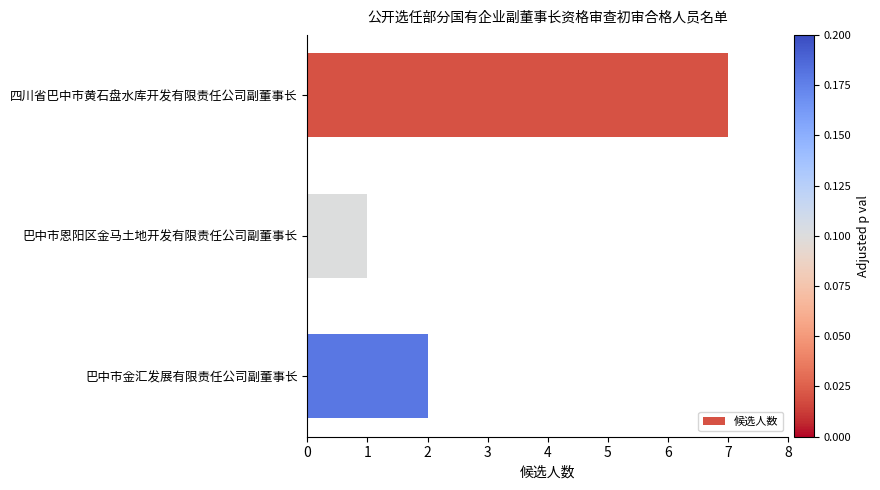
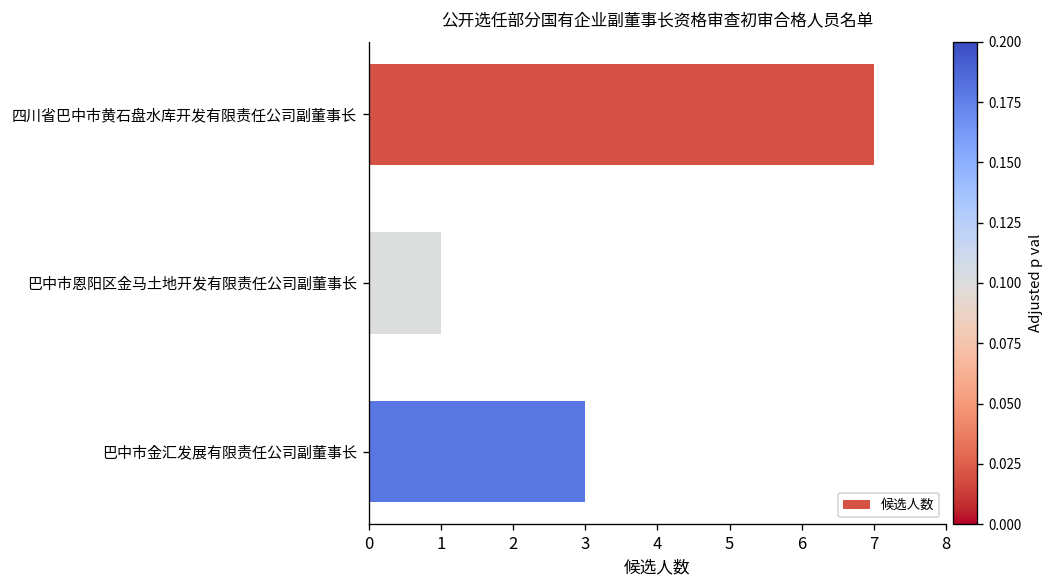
  {
    "四川省巴中市黄石盘水库开发有限责任公司副董事长": 7,
    "巴中市恩阳区金马土地开发有限责任公司副董事长": 1,
-   "巴中市金汇发展有限责任公司副董事长": 2
+   "巴中市金汇发展有限责任公司副董事长": 3
  }
